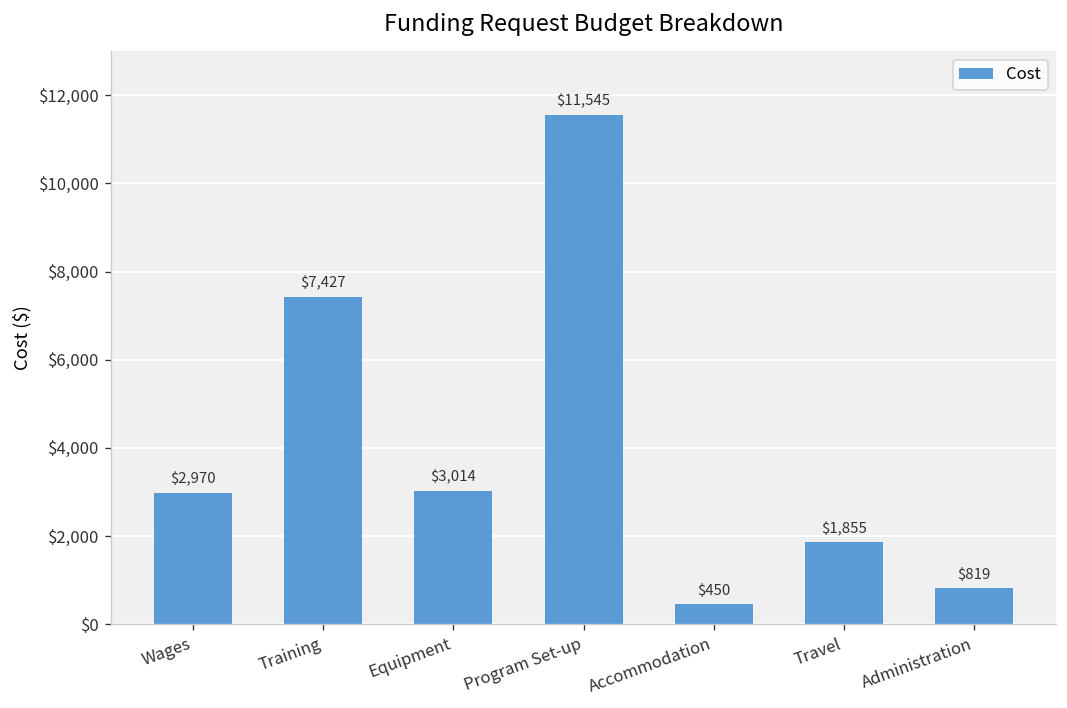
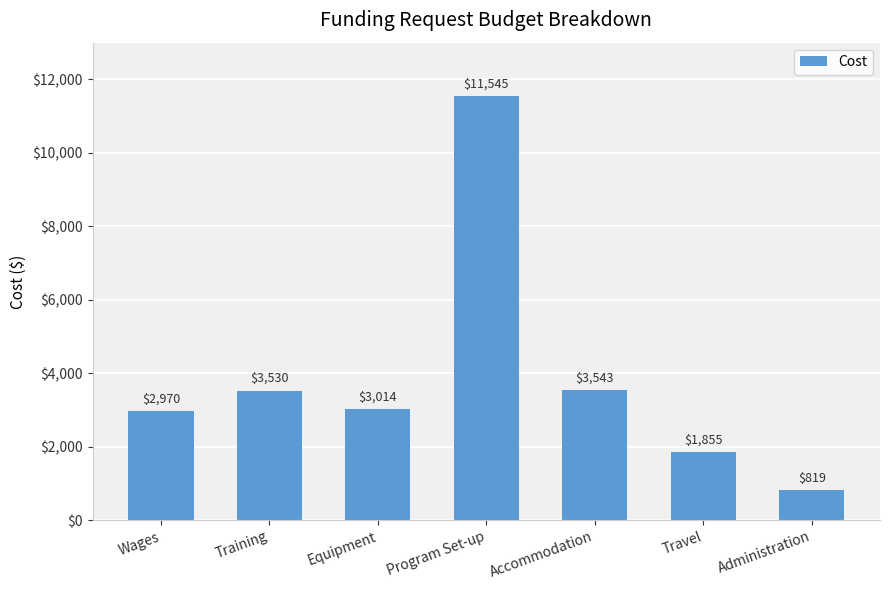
  {
    "Wages": "$2,970",
-   "Training": "$7,427",
+   "Training": "$3,530",
    "Equipment": "$3,014",
    "Program Set-up": "$11,545",
-   "Accommodation": "$450",
+   "Accommodation": "$3,543",
    "Travel": "$1,855",
    "Administration": "$819"
  }
